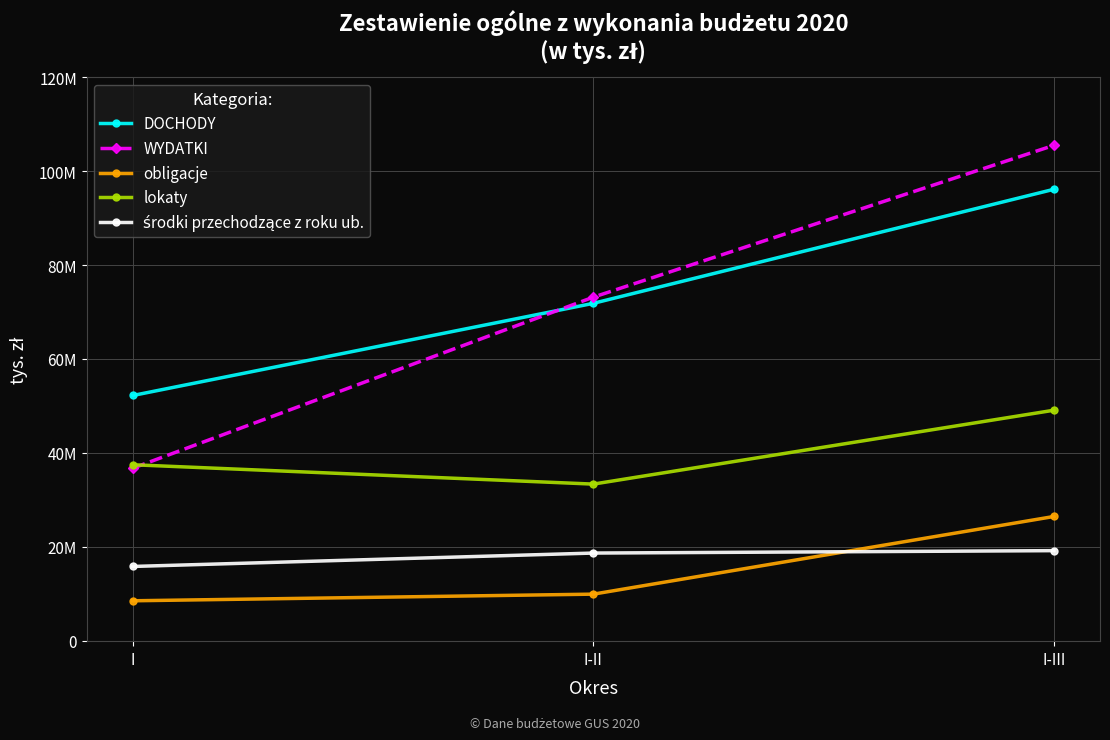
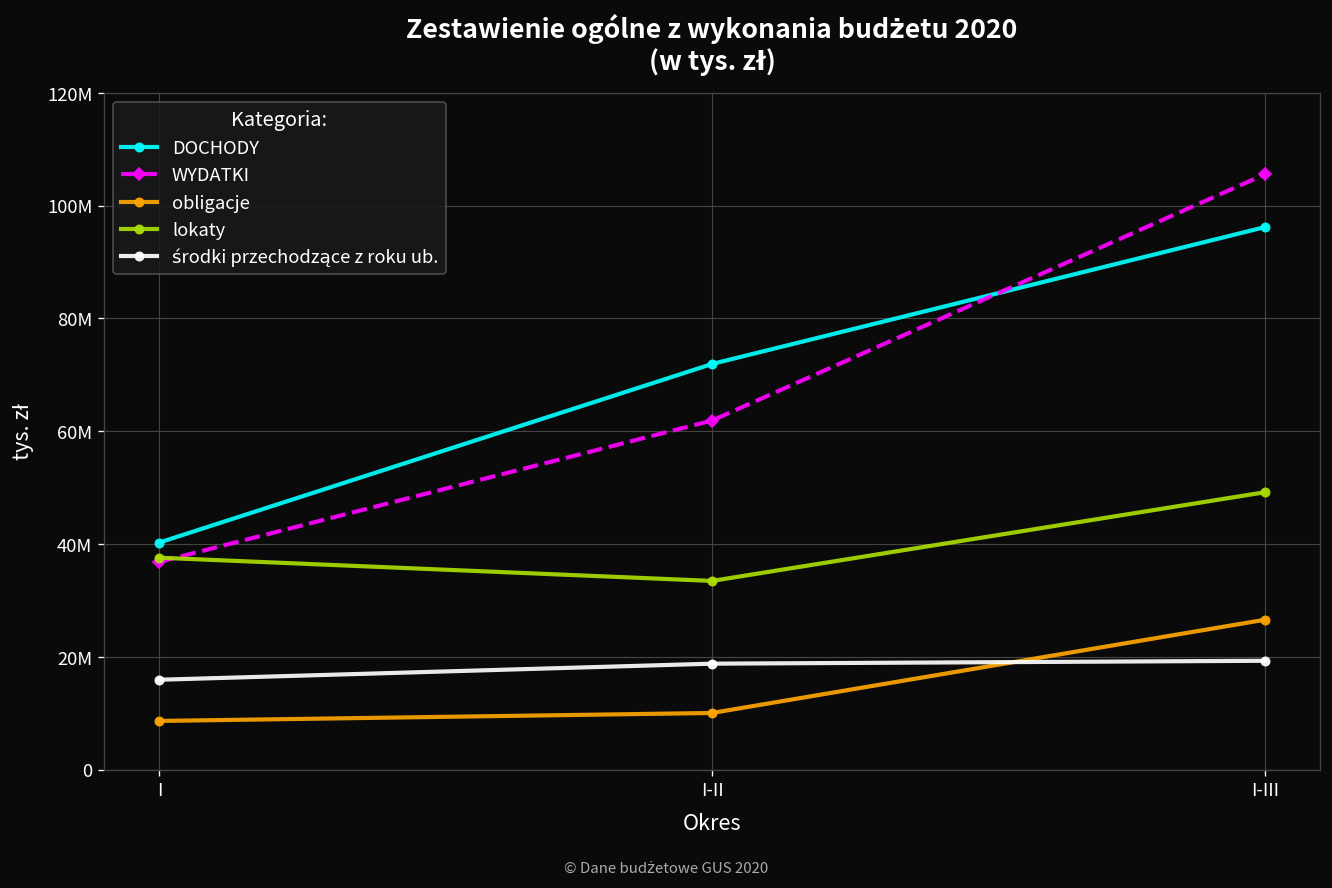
  {
    "DOCHODY": {
-     "I": 52000000,
+     "I": 40000000,
      "I-II": 72000000,
      "I-III": 96000000
    },
    "WYDATKI": {
      "I": 37000000,
-     "I-II": 73000000,
+     "I-II": 62000000,
      "I-III": 106000000
    },
    "obligacje": {
      "I": 9000000,
      "I-II": 10000000,
      "I-III": 27000000
    },
    "lokaty": {
      "I": 38000000,
      "I-II": 33000000,
      "I-III": 49000000
    },
    "środki przechodzące z roku ub.": {
      "I": 16000000,
      "I-II": 19000000,
      "I-III": 19000000
    }
  }
